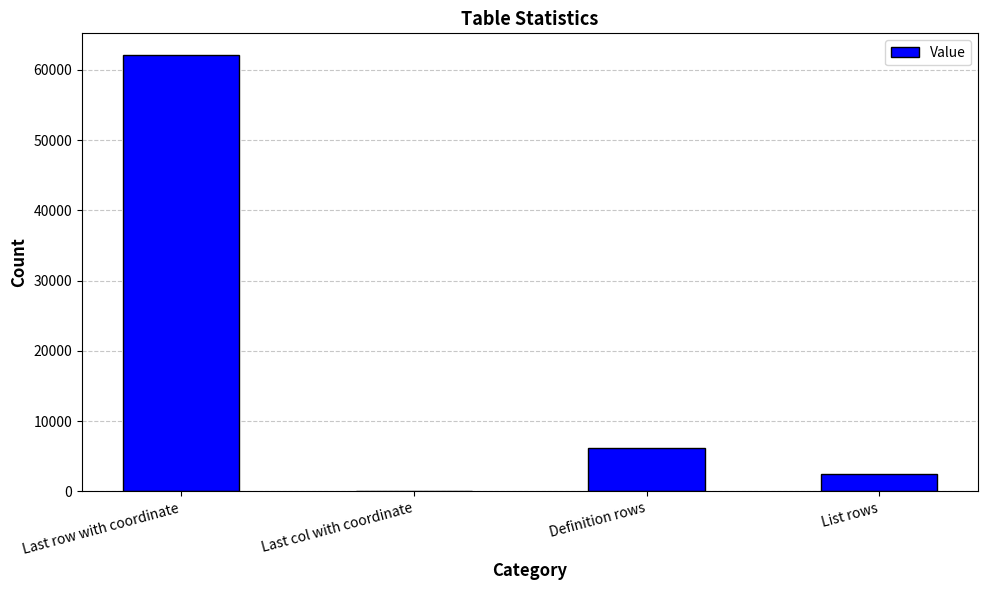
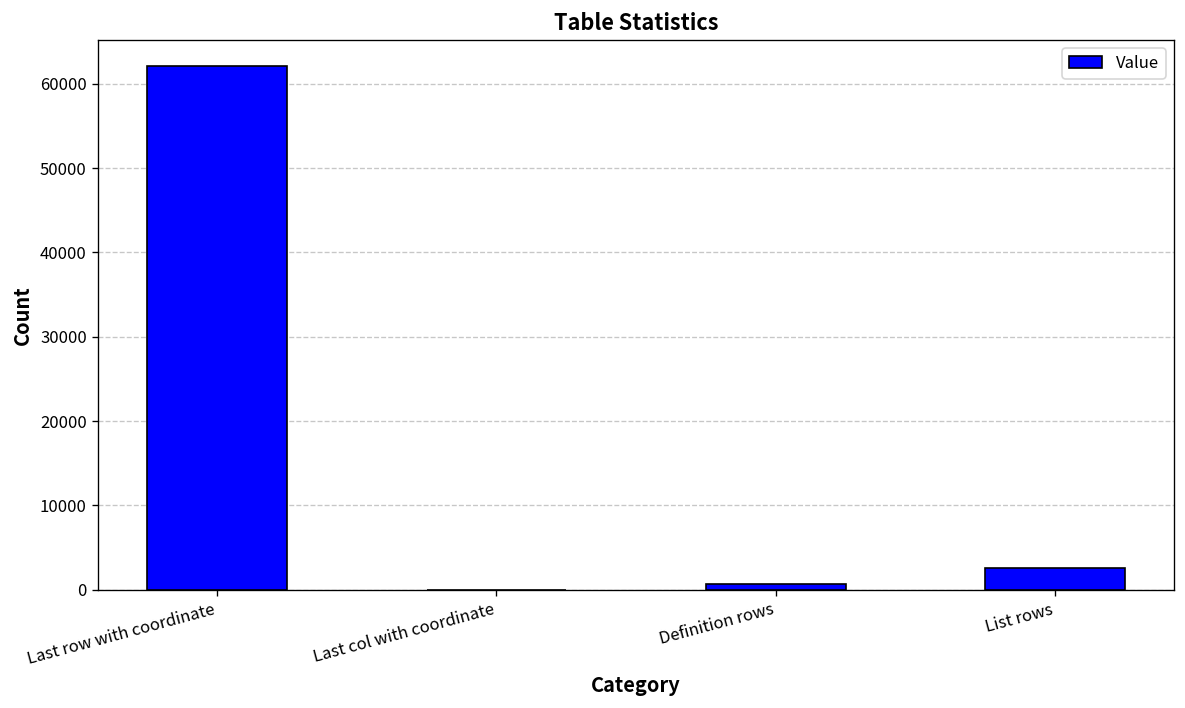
  {
    "Last row with coordinate": 62000,
-   "Definition rows": 6000,
+   "Definition rows": 1000,
    "List rows": 3000
  }
